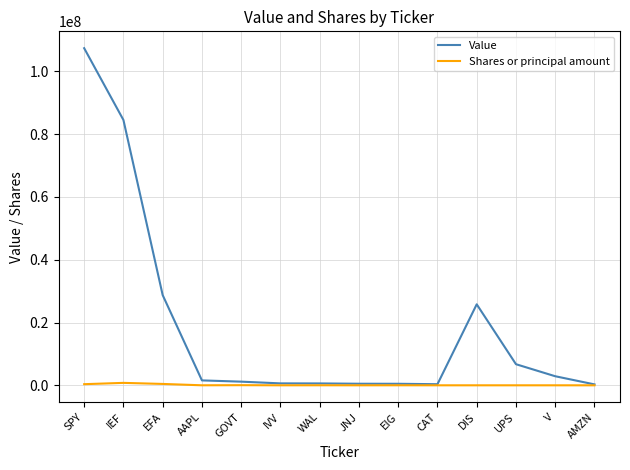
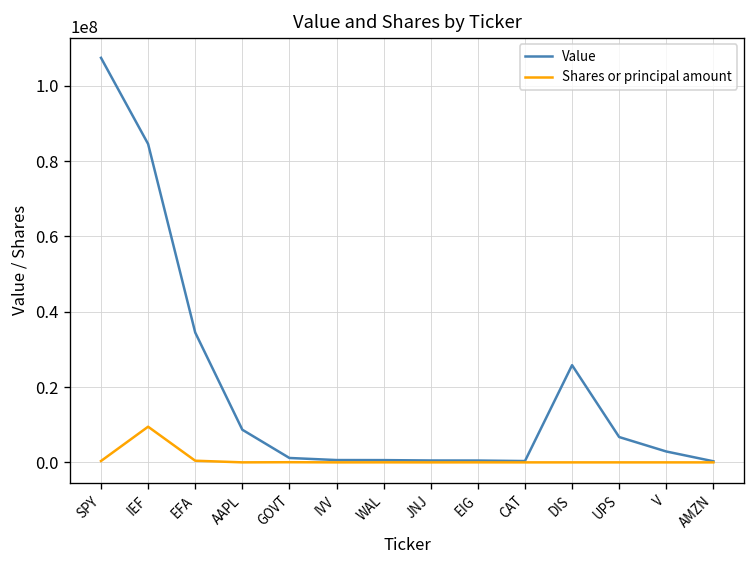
  {
    "Value": {
      "SPY": 107000000,
      "IEF": 85000000,
-     "EFA": 29000000,
-     "AAPL": 2000000,
+     "EFA": 34000000,
+     "AAPL": 9000000,
      "GOVT": 1000000,
      "DIS": 26000000,
      "UPS": 7000000,
      "V": 3000000
    },
    "Shares or principal amount": {
      "SPY": 0,
-     "IEF": 1000000,
+     "IEF": 9000000,
      "EFA": 0,
      "AAPL": 0,
      "GOVT": 0,
      "DIS": 0,
      "UPS": 0,
      "V": 0
    }
  }
